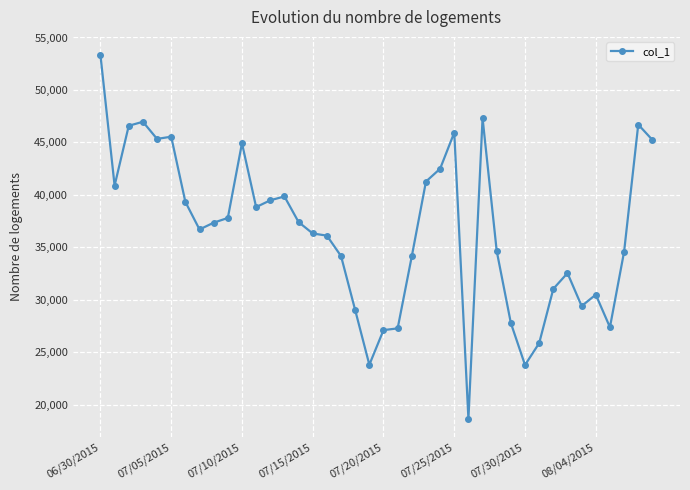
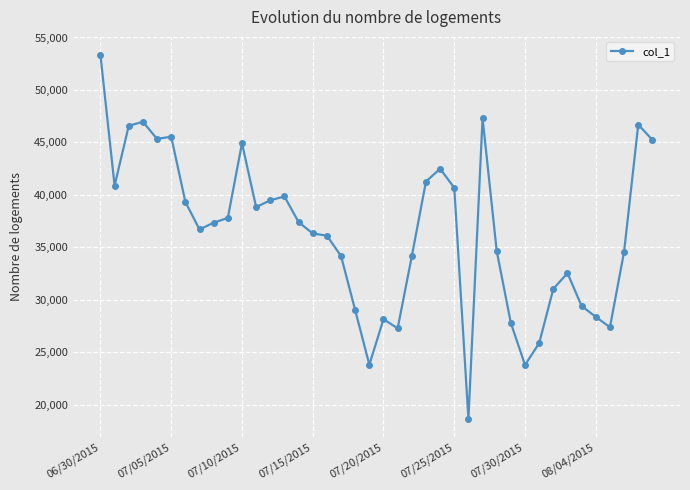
  {
    "06/30/2015": "53,300",
    "07/05/2015": "45,500",
    "07/10/2015": "44,900",
    "07/15/2015": "36,300",
-   "07/20/2015": "27,100",
-   "07/25/2015": "45,900",
+   "07/20/2015": "28,100",
+   "07/25/2015": "40,700",
    "07/30/2015": "23,800",
-   "08/04/2015": "30,500"
+   "08/04/2015": "28,400"
  }
